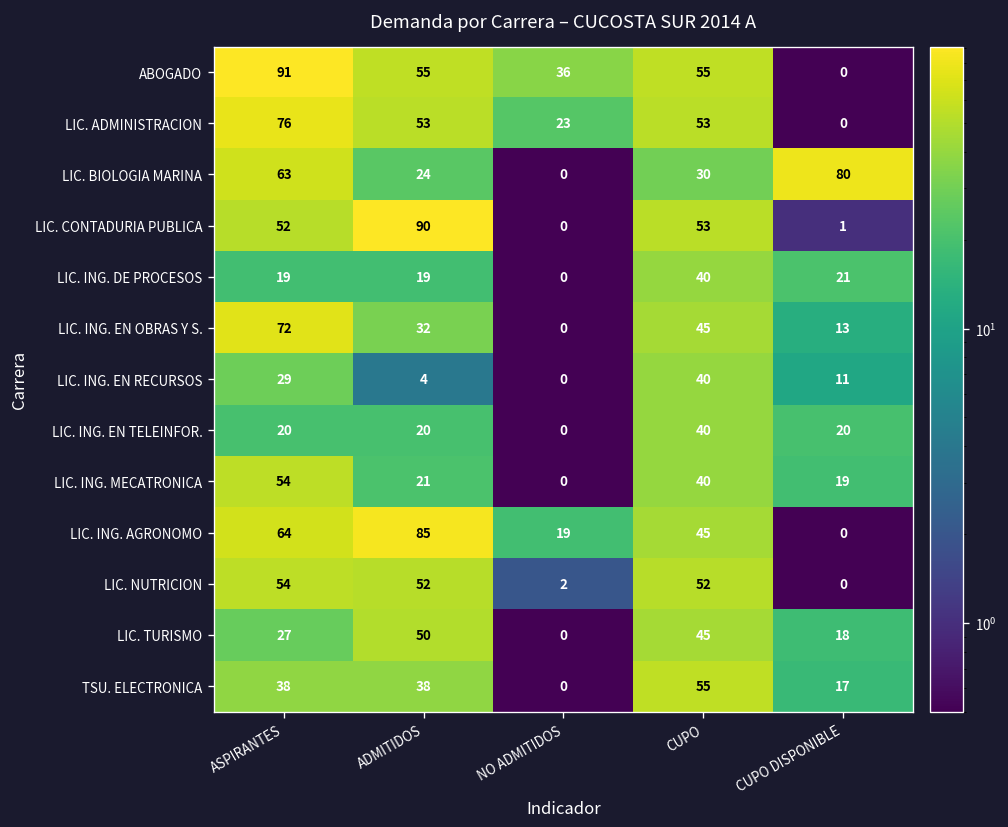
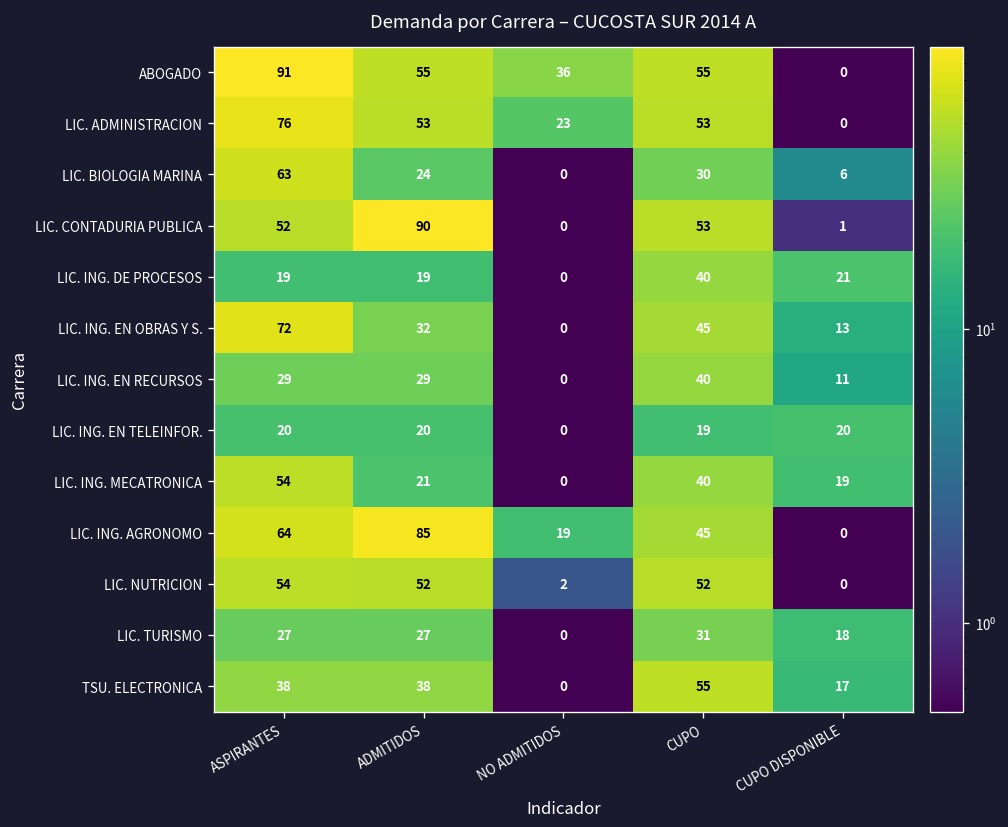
  {
    "ABOGADO": {
      "ASPIRANTES": 91,
      "ADMITIDOS": 55,
      "NO ADMITIDOS": 36,
      "CUPO": 55,
      "CUPO DISPONIBLE": 0
    },
    "LIC. ADMINISTRACION": {
      "ASPIRANTES": 76,
      "ADMITIDOS": 53,
      "NO ADMITIDOS": 23,
      "CUPO": 53,
      "CUPO DISPONIBLE": 0
    },
    "LIC. BIOLOGIA MARINA": {
      "ASPIRANTES": 63,
      "ADMITIDOS": 24,
      "NO ADMITIDOS": 0,
      "CUPO": 30,
-     "CUPO DISPONIBLE": 80
+     "CUPO DISPONIBLE": 6
    },
    "LIC. CONTADURIA PUBLICA": {
      "ASPIRANTES": 52,
      "ADMITIDOS": 90,
      "NO ADMITIDOS": 0,
      "CUPO": 53,
      "CUPO DISPONIBLE": 1
    },
    "LIC. ING. DE PROCESOS": {
      "ASPIRANTES": 19,
      "ADMITIDOS": 19,
      "NO ADMITIDOS": 0,
      "CUPO": 40,
      "CUPO DISPONIBLE": 21
    },
    "LIC. ING. EN OBRAS Y S.": {
      "ASPIRANTES": 72,
      "ADMITIDOS": 32,
      "NO ADMITIDOS": 0,
      "CUPO": 45,
      "CUPO DISPONIBLE": 13
    },
    "LIC. ING. EN RECURSOS": {
      "ASPIRANTES": 29,
-     "ADMITIDOS": 4,
+     "ADMITIDOS": 29,
      "NO ADMITIDOS": 0,
      "CUPO": 40,
      "CUPO DISPONIBLE": 11
    },
    "LIC. ING. EN TELEINFOR.": {
      "ASPIRANTES": 20,
      "ADMITIDOS": 20,
      "NO ADMITIDOS": 0,
-     "CUPO": 40,
+     "CUPO": 19,
      "CUPO DISPONIBLE": 20
    },
    "LIC. ING. MECATRONICA": {
      "ASPIRANTES": 54,
      "ADMITIDOS": 21,
      "NO ADMITIDOS": 0,
      "CUPO": 40,
      "CUPO DISPONIBLE": 19
    },
    "LIC. ING. AGRONOMO": {
      "ASPIRANTES": 64,
      "ADMITIDOS": 85,
      "NO ADMITIDOS": 19,
      "CUPO": 45,
      "CUPO DISPONIBLE": 0
    },
    "LIC. NUTRICION": {
      "ASPIRANTES": 54,
      "ADMITIDOS": 52,
      "NO ADMITIDOS": 2,
      "CUPO": 52,
      "CUPO DISPONIBLE": 0
    },
    "LIC. TURISMO": {
      "ASPIRANTES": 27,
-     "ADMITIDOS": 50,
+     "ADMITIDOS": 27,
      "NO ADMITIDOS": 0,
-     "CUPO": 45,
+     "CUPO": 31,
      "CUPO DISPONIBLE": 18
    },
    "TSU. ELECTRONICA": {
      "ASPIRANTES": 38,
      "ADMITIDOS": 38,
      "NO ADMITIDOS": 0,
      "CUPO": 55,
      "CUPO DISPONIBLE": 17
    }
  }
